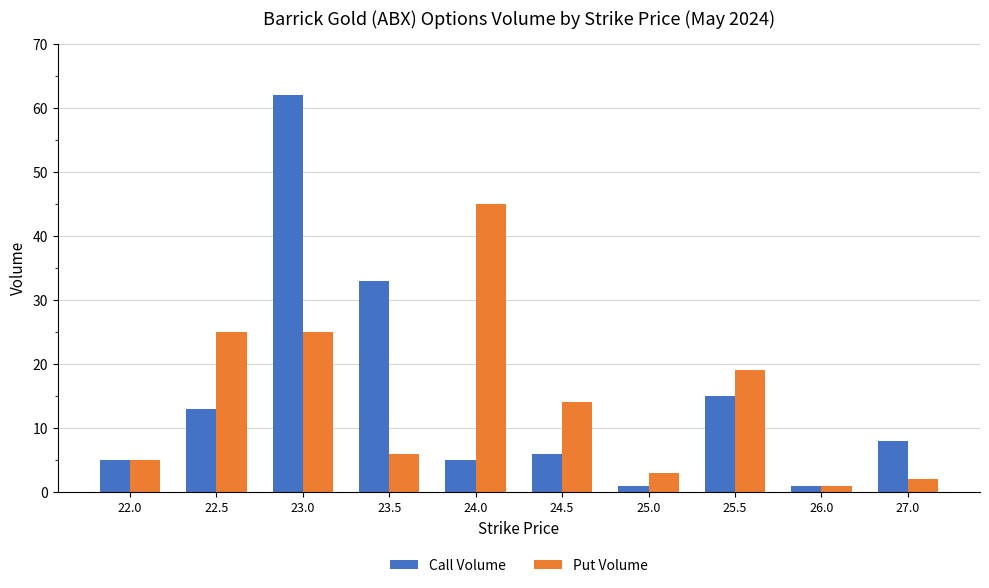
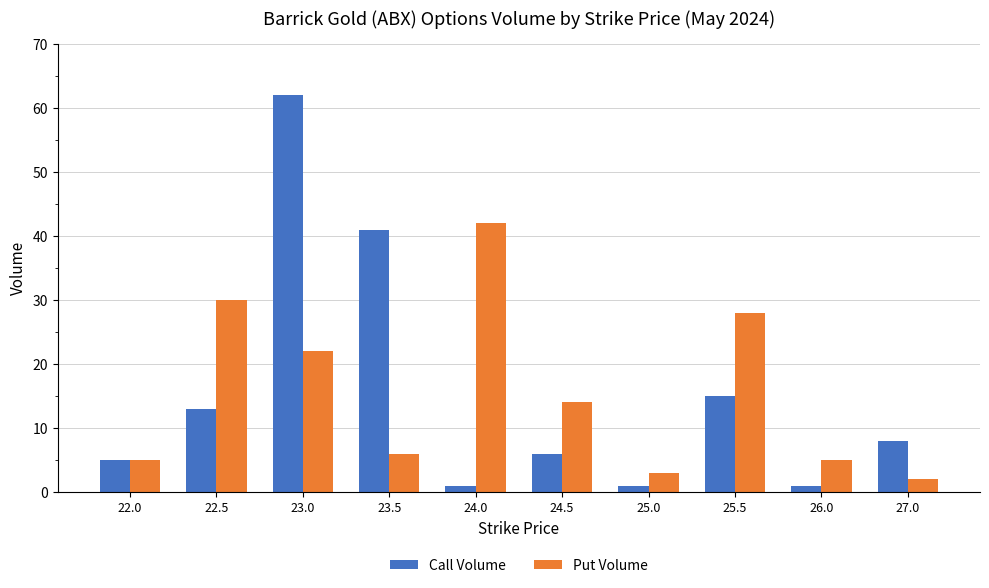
  {
    "Call Volume": {
      "22.0": 5,
      "22.5": 13,
      "23.0": 62,
-     "23.5": 33,
-     "24.0": 5,
+     "23.5": 41,
+     "24.0": 1,
      "24.5": 6,
      "25.0": 1,
      "25.5": 15,
      "26.0": 1,
      "27.0": 8
    },
    "Put Volume": {
      "22.0": 5,
-     "22.5": 25,
-     "23.0": 25,
+     "22.5": 30,
+     "23.0": 22,
      "23.5": 6,
-     "24.0": 45,
+     "24.0": 42,
      "24.5": 14,
      "25.0": 3,
-     "25.5": 19,
-     "26.0": 1,
+     "25.5": 28,
+     "26.0": 5,
      "27.0": 2
    }
  }
